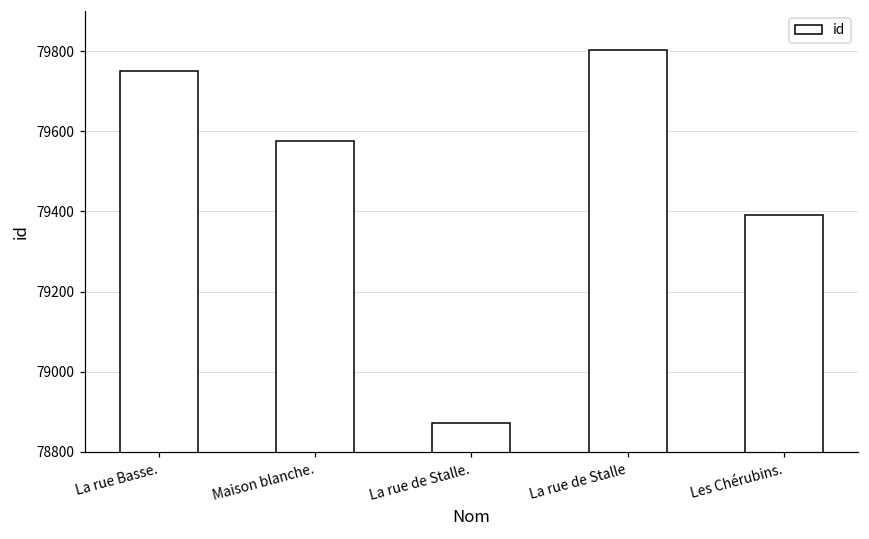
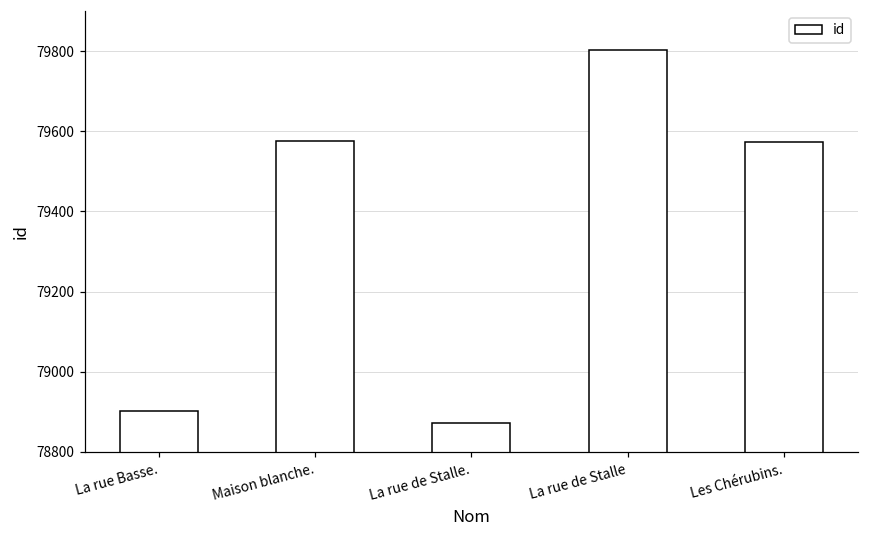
  {
-   "La rue Basse.": 79750,
+   "La rue Basse.": 78900,
    "Maison blanche.": 79580,
    "La rue de Stalle.": 78870,
    "La rue de Stalle": 79800,
-   "Les Chérubins.": 79390
+   "Les Chérubins.": 79570
  }
